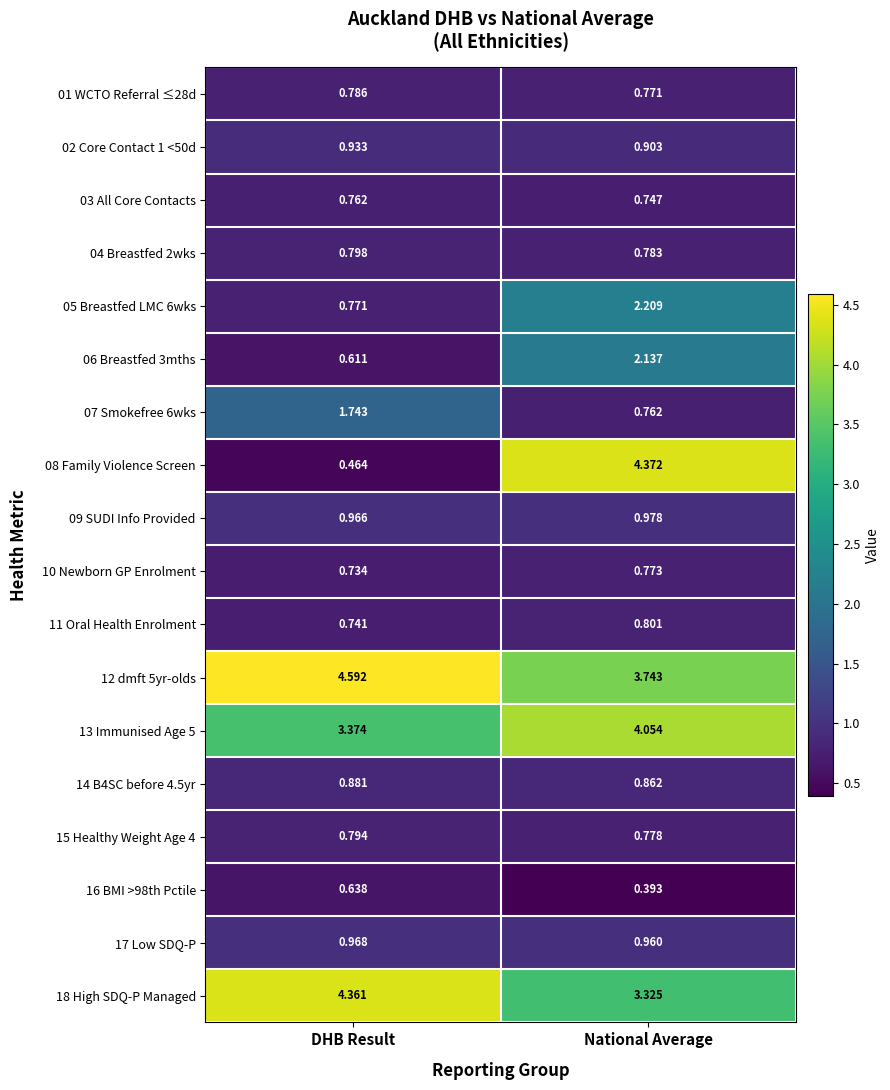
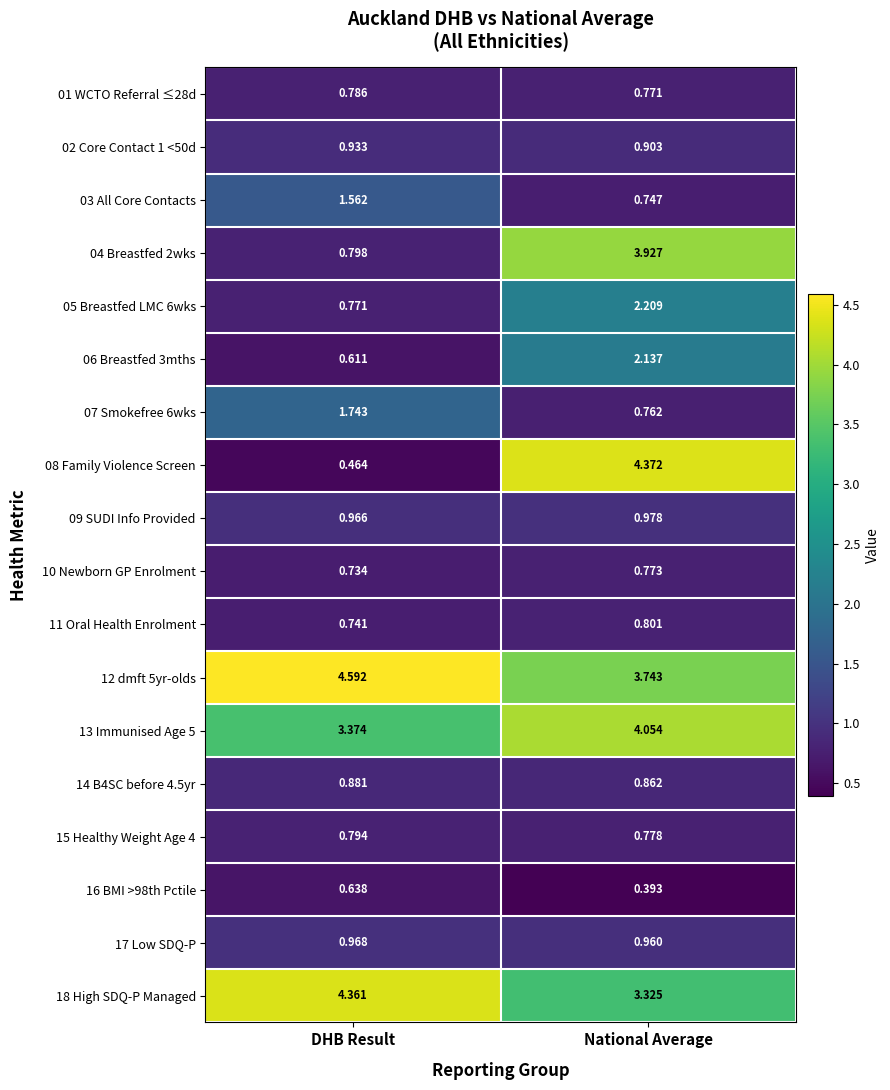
  {
    "01 WCTO Referral ≤28d": {
      "DHB Result": 0.786,
      "National Average": 0.771
    },
    "02 Core Contact 1 <50d": {
      "DHB Result": 0.933,
      "National Average": 0.903
    },
    "03 All Core Contacts": {
-     "DHB Result": 0.762,
+     "DHB Result": 1.562,
      "National Average": 0.747
    },
    "04 Breastfed 2wks": {
      "DHB Result": 0.798,
-     "National Average": 0.783
+     "National Average": 3.927
    },
    "05 Breastfed LMC 6wks": {
      "DHB Result": 0.771,
      "National Average": 2.209
    },
    "06 Breastfed 3mths": {
      "DHB Result": 0.611,
      "National Average": 2.137
    },
    "07 Smokefree 6wks": {
      "DHB Result": 1.743,
      "National Average": 0.762
    },
    "08 Family Violence Screen": {
      "DHB Result": 0.464,
      "National Average": 4.372
    },
    "09 SUDI Info Provided": {
      "DHB Result": 0.966,
      "National Average": 0.978
    },
    "10 Newborn GP Enrolment": {
      "DHB Result": 0.734,
      "National Average": 0.773
    },
    "11 Oral Health Enrolment": {
      "DHB Result": 0.741,
      "National Average": 0.801
    },
    "12 dmft 5yr-olds": {
      "DHB Result": 4.592,
      "National Average": 3.743
    },
    "13 Immunised Age 5": {
      "DHB Result": 3.374,
      "National Average": 4.054
    },
    "14 B4SC before 4.5yr": {
      "DHB Result": 0.881,
      "National Average": 0.862
    },
    "15 Healthy Weight Age 4": {
      "DHB Result": 0.794,
      "National Average": 0.778
    },
    "16 BMI >98th Pctile": {
      "DHB Result": 0.638,
      "National Average": 0.393
    },
    "17 Low SDQ-P": {
      "DHB Result": 0.968,
      "National Average": 0.960
    },
    "18 High SDQ-P Managed": {
      "DHB Result": 4.361,
      "National Average": 3.325
    }
  }
